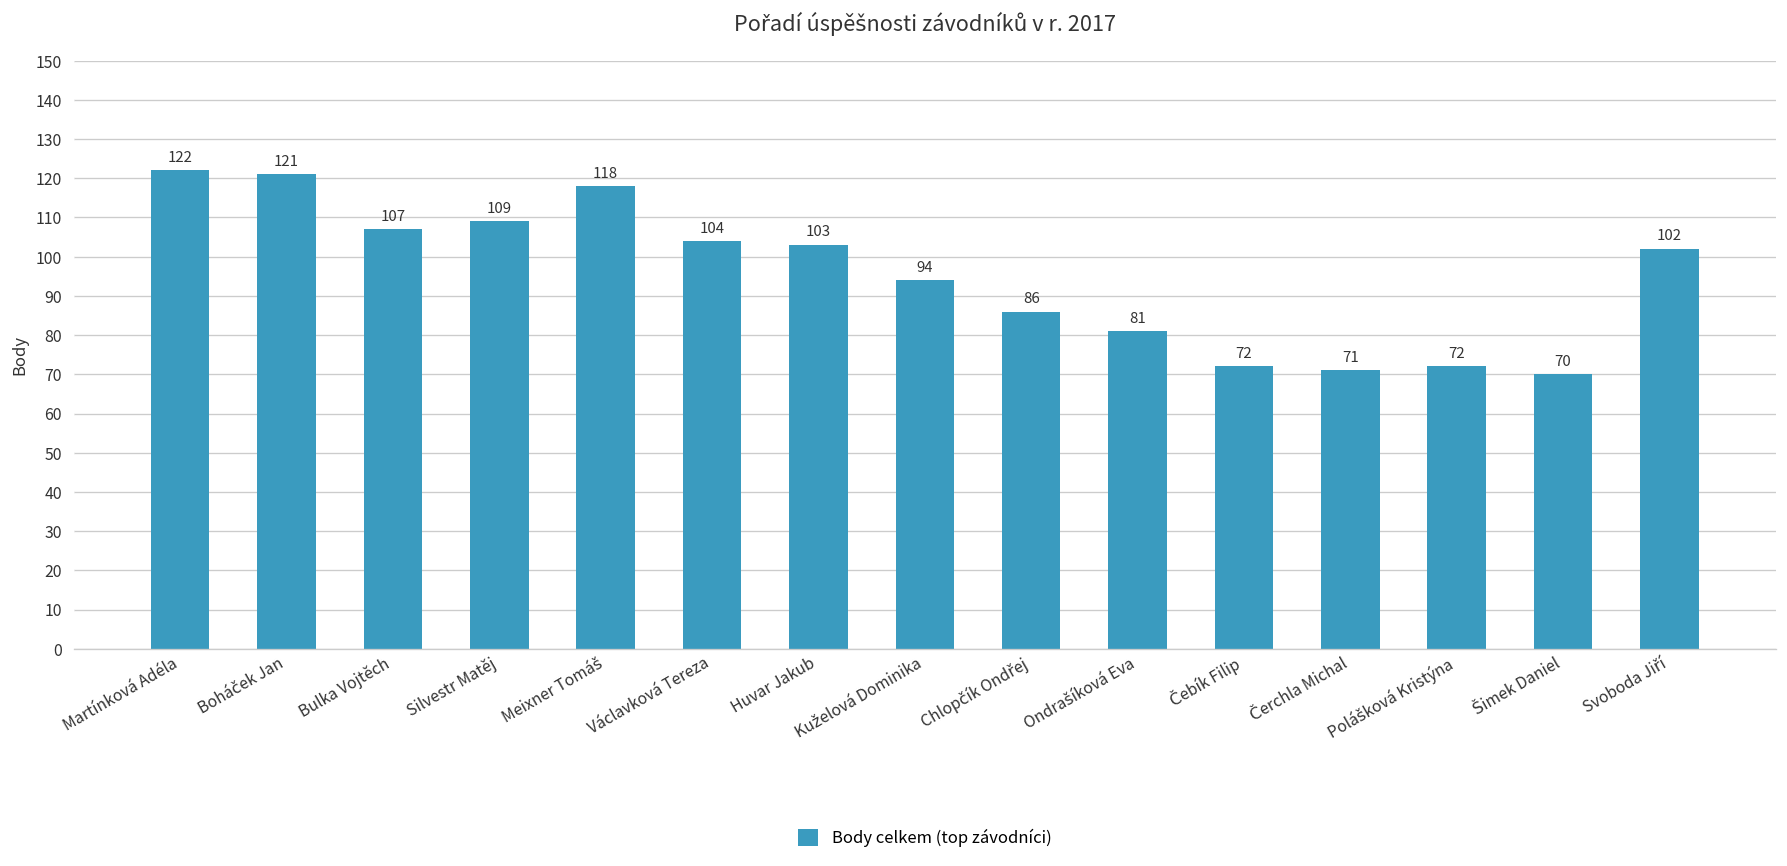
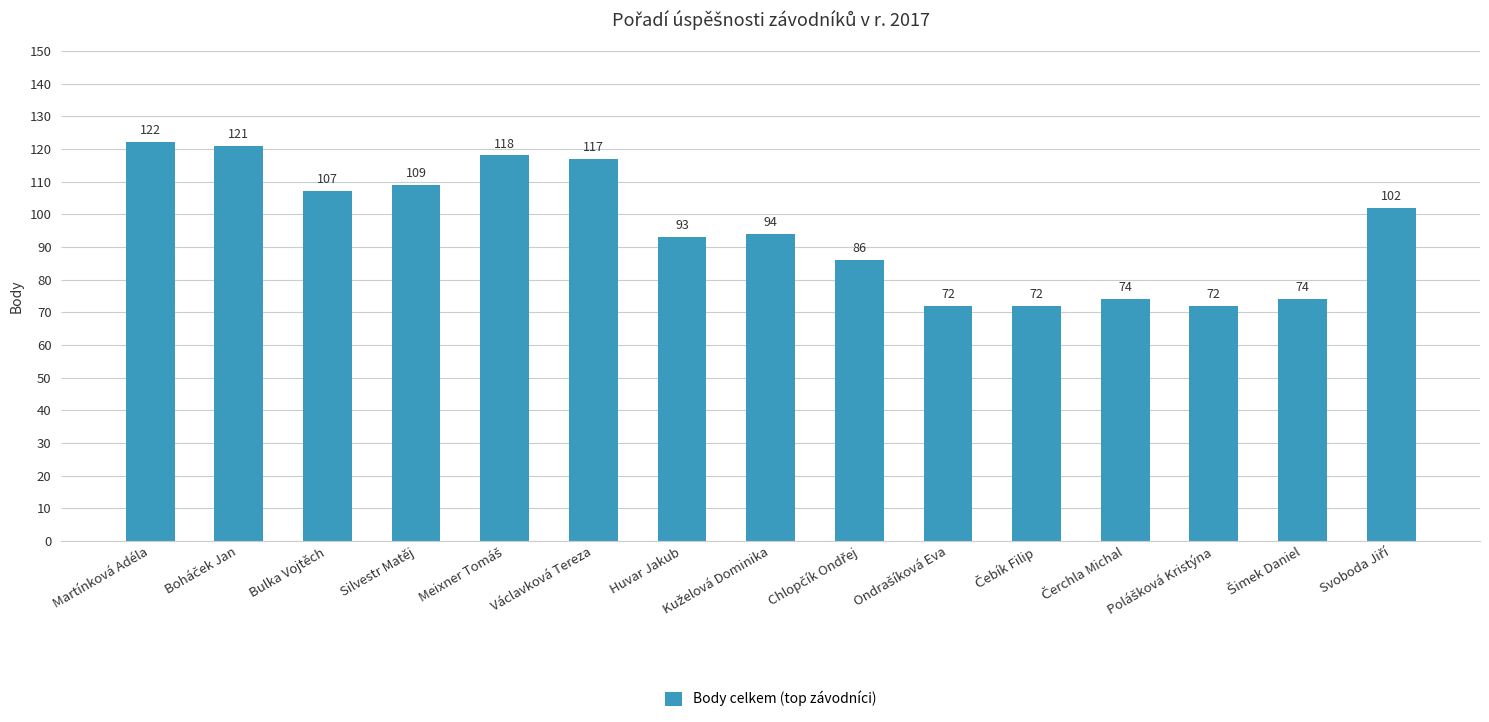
  {
    "Martínková Adéla": 122,
    "Boháček Jan": 121,
    "Bulka Vojtěch": 107,
    "Silvestr Matěj": 109,
    "Meixner Tomáš": 118,
-   "Václavková Tereza": 104,
-   "Huvar Jakub": 103,
+   "Václavková Tereza": 117,
+   "Huvar Jakub": 93,
    "Kuželová Dominika": 94,
    "Chlopčík Ondřej": 86,
-   "Ondrašíková Eva": 81,
+   "Ondrašíková Eva": 72,
    "Čebík Filip": 72,
-   "Čerchla Michal": 71,
+   "Čerchla Michal": 74,
    "Polášková Kristýna": 72,
-   "Šimek Daniel": 70,
+   "Šimek Daniel": 74,
    "Svoboda Jiří": 102
  }
